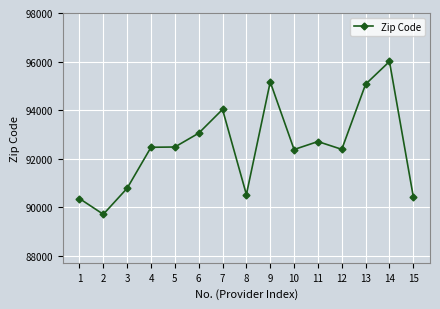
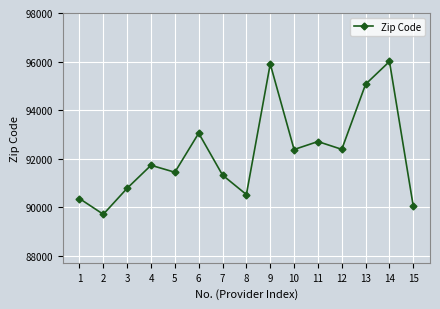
  {
    "1": 90400,
    "2": 89700,
    "3": 90800,
-   "4": 92500,
-   "5": 92500,
+   "4": 91700,
+   "5": 91400,
    "6": 93000,
-   "7": 94000,
+   "7": 91300,
    "8": 90500,
-   "9": 95200,
+   "9": 95900,
    "10": 92400,
    "11": 92700,
    "12": 92400,
    "13": 95100,
    "14": 96000,
-   "15": 90400
+   "15": 90000
  }
